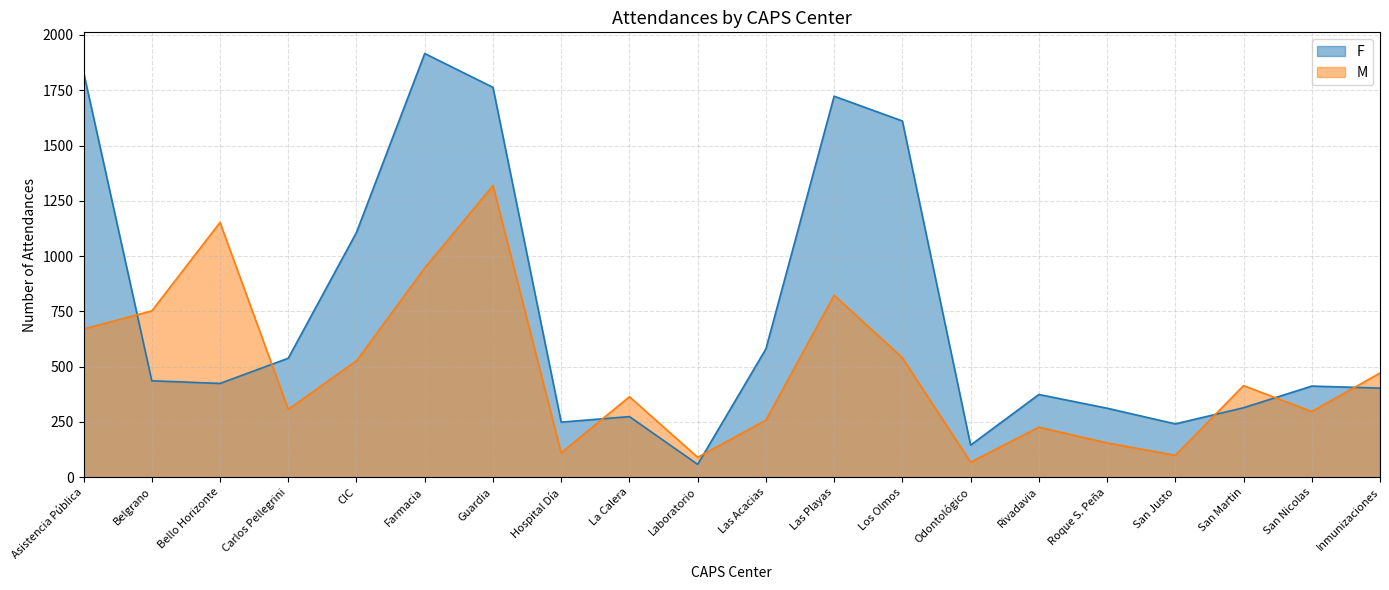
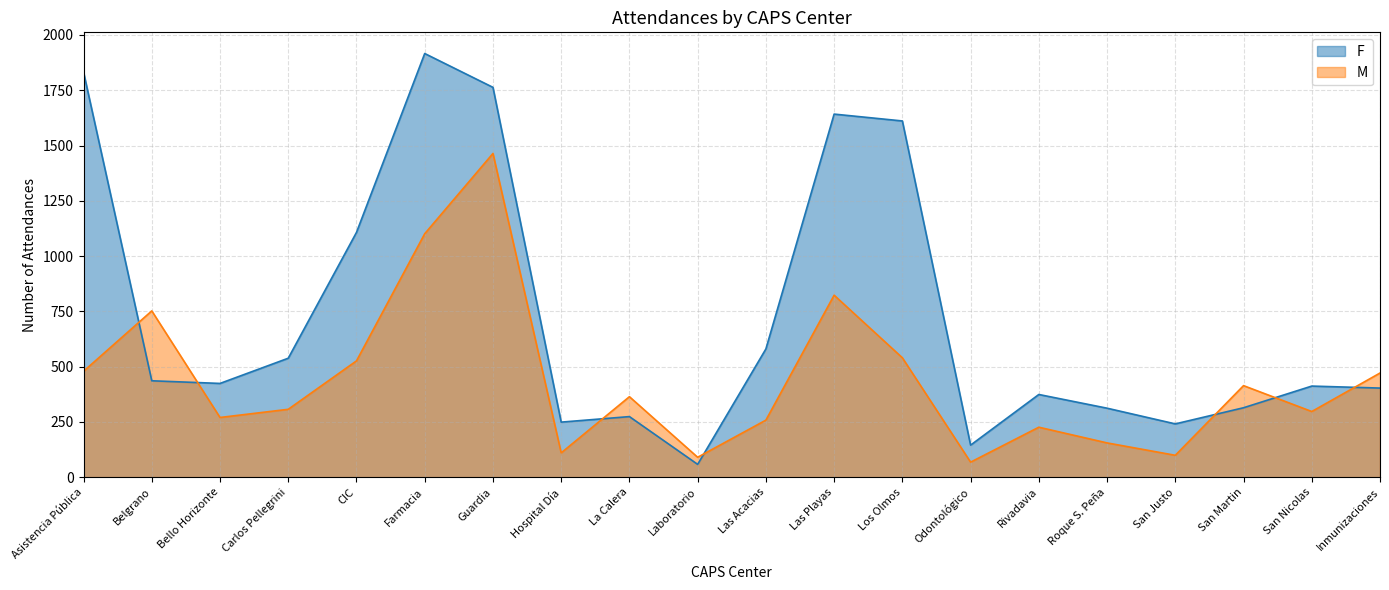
  {
    "F": {
      "Asistencia Pública": 1830,
      "Belgrano": 440,
      "Bello Horizonte": 420,
      "Carlos Pellegrini": 540,
      "CIC": 1110,
      "Farmacia": 1920,
      "Guardia": 1760,
      "Hospital Día": 250,
      "La Calera": 270,
      "Laboratorio": 60,
      "Las Acacias": 580,
-     "Las Playas": 1720,
+     "Las Playas": 1640,
      "Los Olmos": 1610,
      "Odontológico": 150,
      "Rivadavia": 370,
      "Roque S. Peña": 310,
      "San Justo": 240,
      "San Martin": 310,
      "San Nicolas": 410,
      "Inmunizaciones": 400
    },
    "M": {
-     "Asistencia Pública": 670,
+     "Asistencia Pública": 480,
      "Belgrano": 750,
-     "Bello Horizonte": 1150,
+     "Bello Horizonte": 270,
      "Carlos Pellegrini": 310,
      "CIC": 530,
-     "Farmacia": 950,
-     "Guardia": 1320,
+     "Farmacia": 1100,
+     "Guardia": 1460,
      "Hospital Día": 110,
      "La Calera": 360,
      "Laboratorio": 90,
      "Las Acacias": 260,
      "Las Playas": 820,
      "Los Olmos": 540,
      "Odontológico": 70,
      "Rivadavia": 230,
      "Roque S. Peña": 160,
      "San Justo": 100,
      "San Martin": 410,
      "San Nicolas": 300,
      "Inmunizaciones": 470
    }
  }
